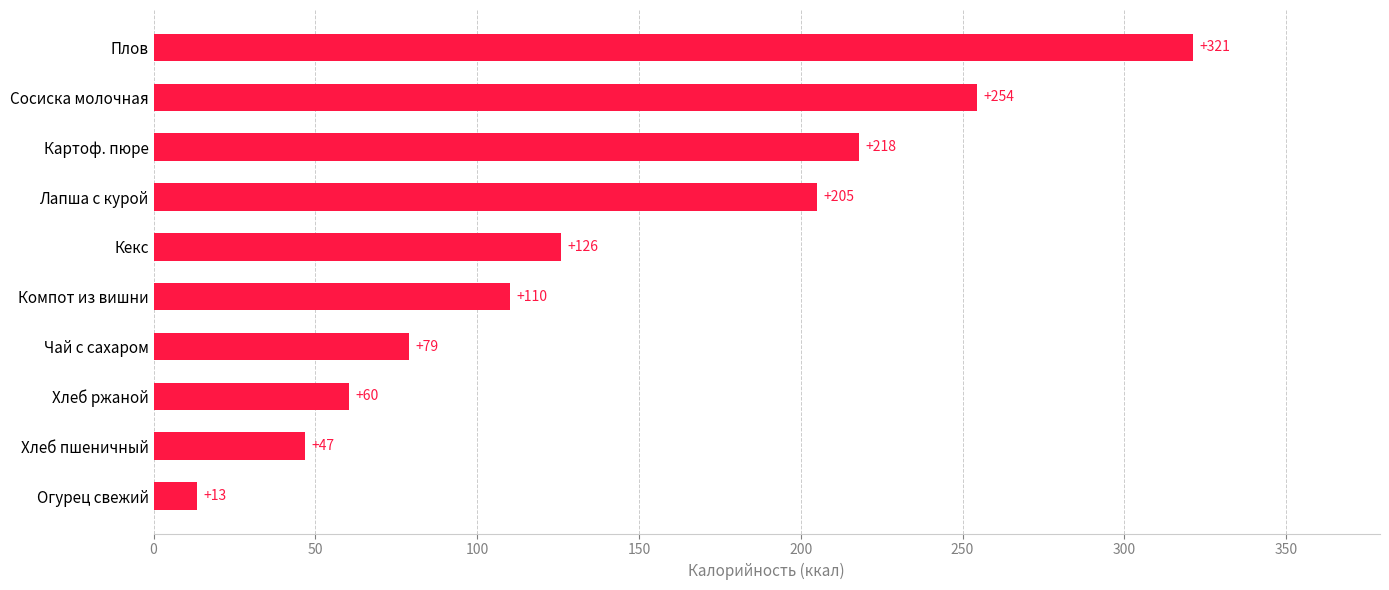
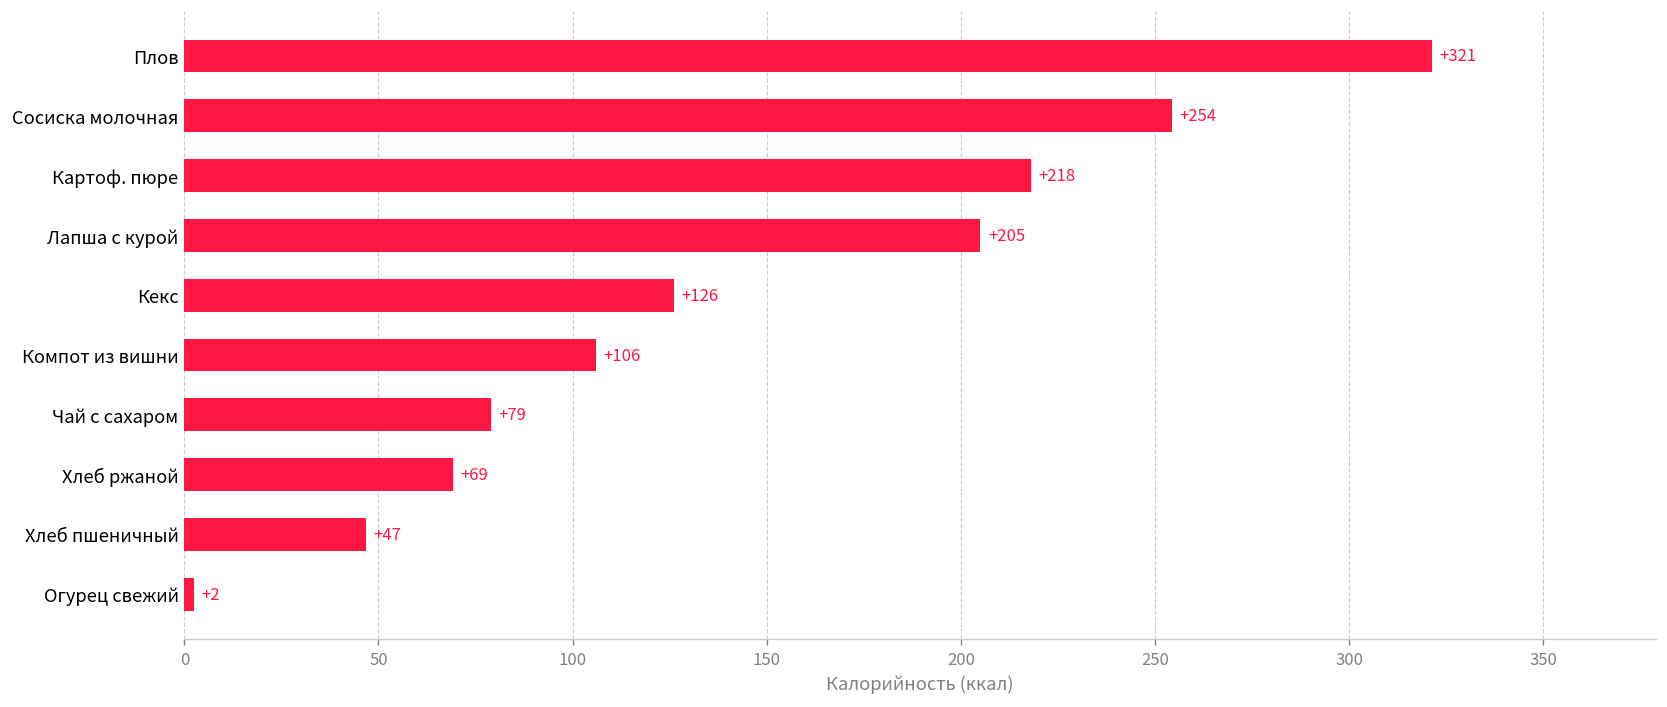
  {
    "Плов": "+321",
    "Сосиска молочная": "+254",
    "Картоф. пюре": "+218",
    "Лапша с курой": "+205",
    "Кекс": "+126",
-   "Компот из вишни": "+110",
+   "Компот из вишни": "+106",
    "Чай с сахаром": "+79",
-   "Хлеб ржаной": "+60",
+   "Хлеб ржаной": "+69",
    "Хлеб пшеничный": "+47",
-   "Огурец свежий": "+13"
+   "Огурец свежий": "+2"
  }
